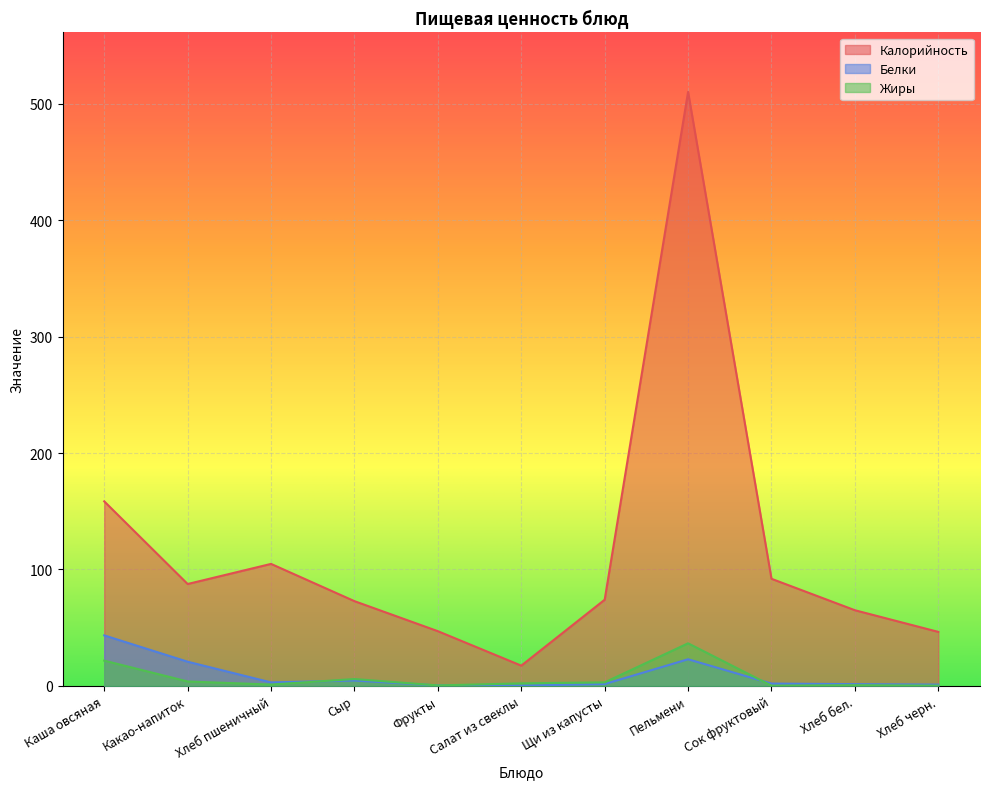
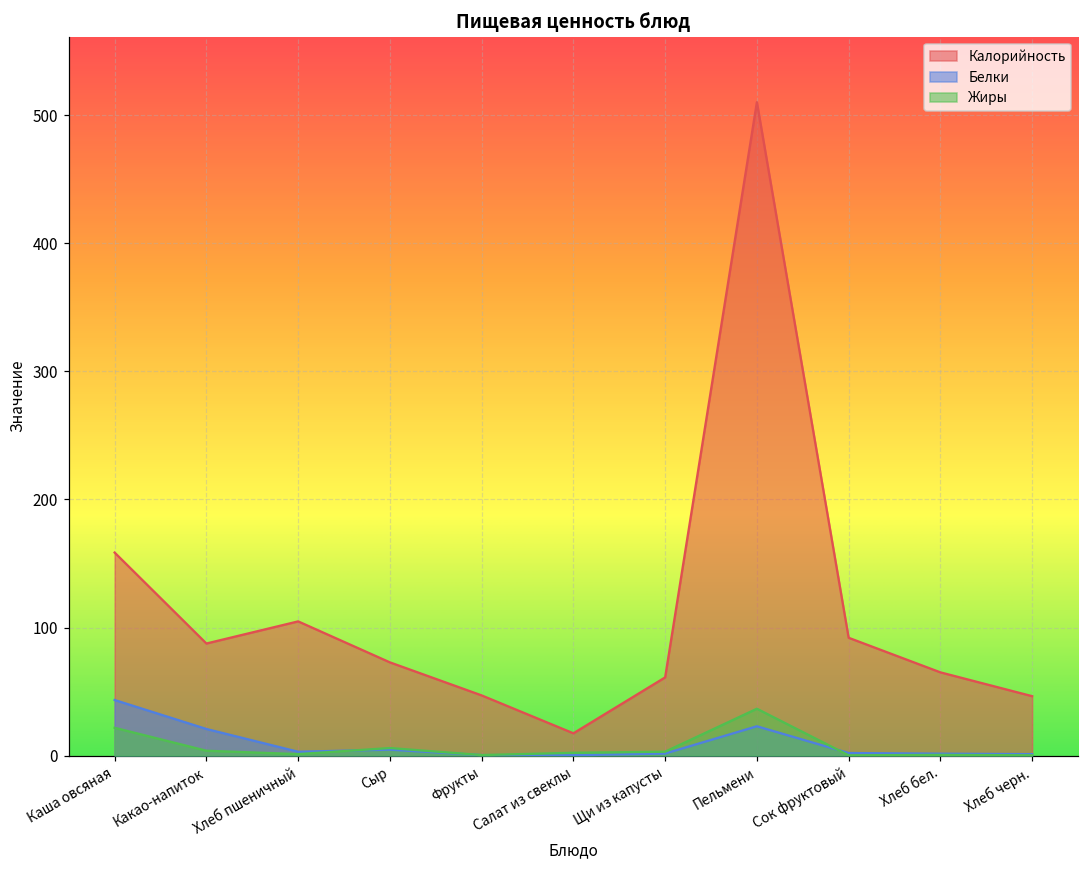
  {
    "Калорийность": {
      "Каша овсяная": 159,
      "Какао-напиток": 88,
      "Хлеб пшеничный": 105,
      "Сыр": 73,
      "Фрукты": 47,
      "Салат из свеклы": 17,
-     "Щи из капусты": 74,
+     "Щи из капусты": 61,
      "Пельмени": 510,
      "Сок фруктовый": 92,
      "Хлеб бел.": 65,
      "Хлеб черн.": 46
    },
    "Белки": {
      "Каша овсяная": 43,
      "Какао-напиток": 21,
      "Пельмени": 23
    },
    "Жиры": {
      "Каша овсяная": 22,
      "Какао-напиток": 4,
      "Пельмени": 37
    }
  }
